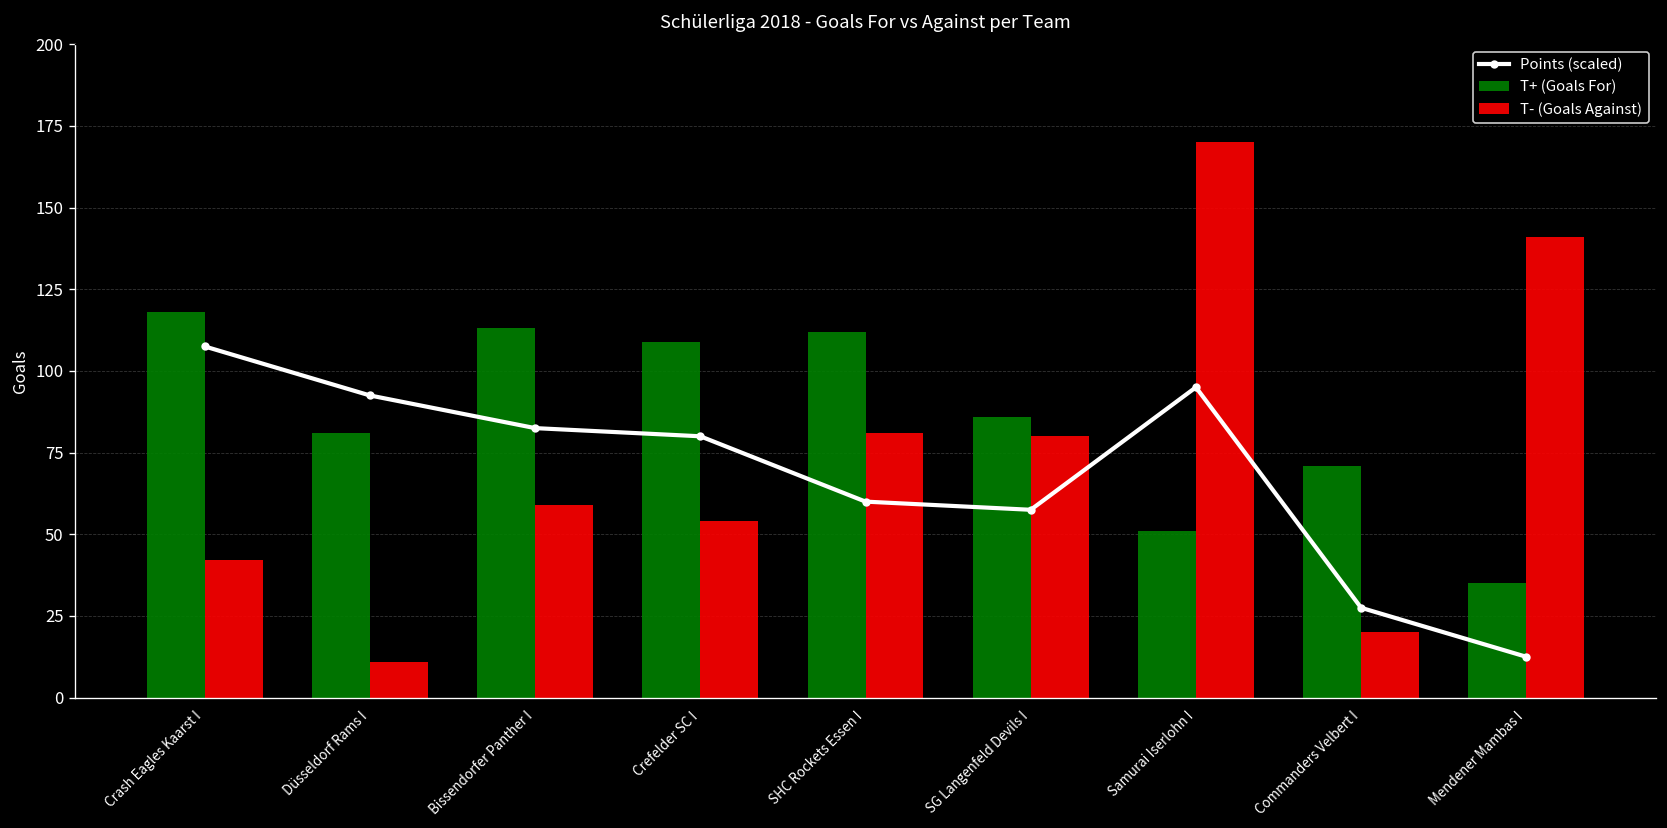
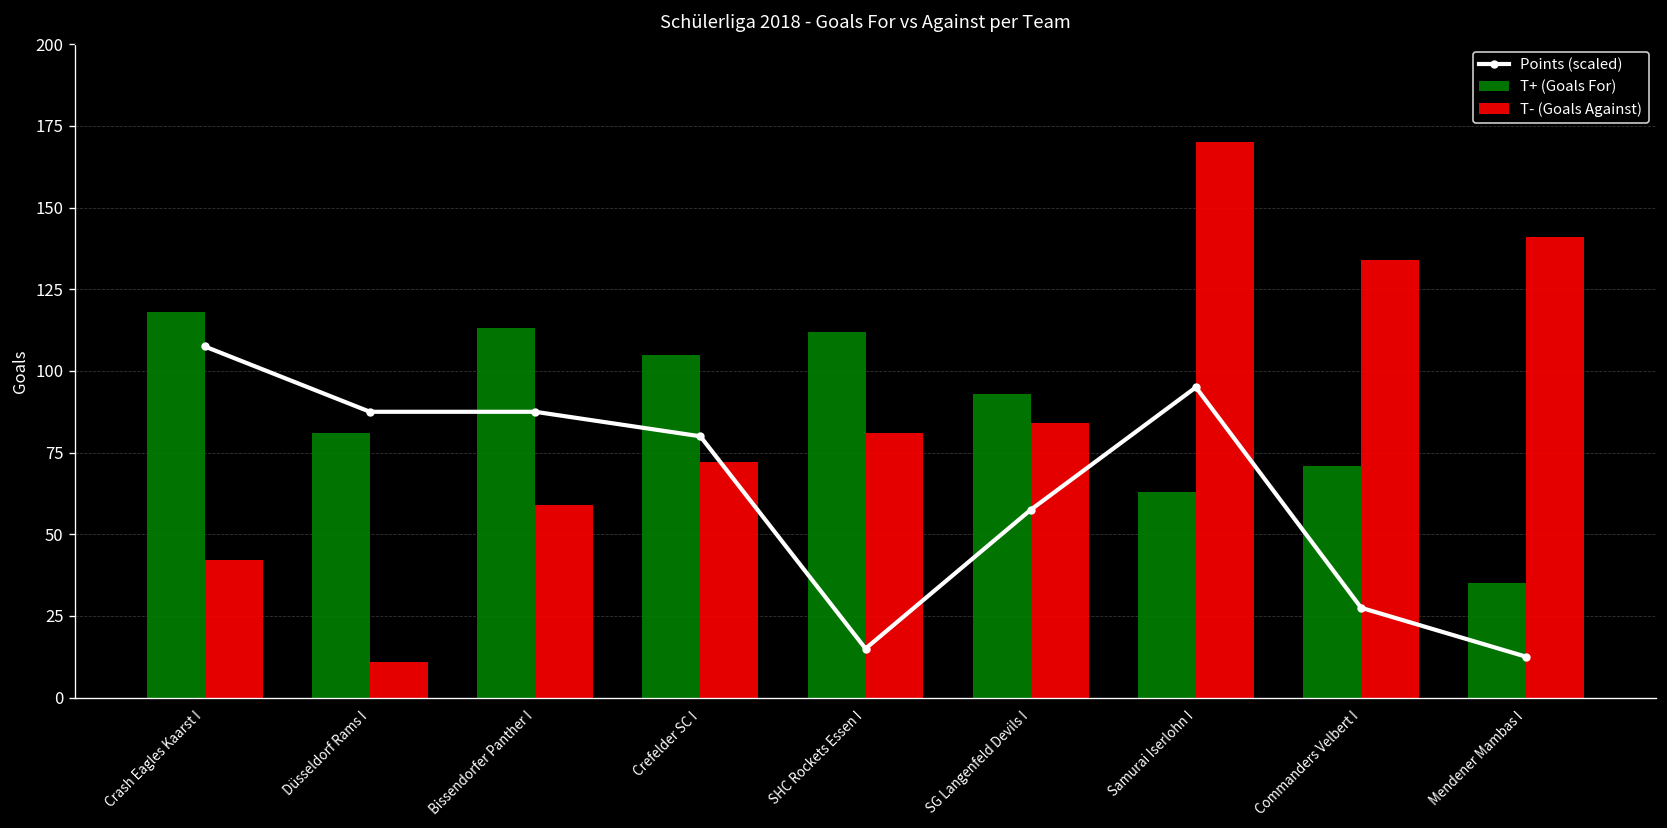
  {
    "T+ (Goals For)": {
      "Crash Eagles Kaarst I": 118,
      "Düsseldorf Rams I": 81,
      "Bissendorfer Panther I": 113,
-     "Crefelder SC I": 109,
+     "Crefelder SC I": 105,
      "SHC Rockets Essen I": 112,
-     "SG Langenfeld Devils I": 86,
-     "Samurai Iserlohn I": 51,
+     "SG Langenfeld Devils I": 93,
+     "Samurai Iserlohn I": 63,
      "Commanders Velbert I": 71,
      "Mendener Mambas I": 35
    },
    "Points (scaled)": {
      "Crash Eagles Kaarst I": 108,
-     "Düsseldorf Rams I": 93,
-     "Bissendorfer Panther I": 83,
+     "Düsseldorf Rams I": 88,
+     "Bissendorfer Panther I": 88,
      "Crefelder SC I": 80,
-     "SHC Rockets Essen I": 60,
+     "SHC Rockets Essen I": 15,
      "SG Langenfeld Devils I": 58,
      "Samurai Iserlohn I": 95,
      "Commanders Velbert I": 28,
      "Mendener Mambas I": 13
    },
    "T- (Goals Against)": {
      "Crash Eagles Kaarst I": 42,
      "Düsseldorf Rams I": 11,
      "Bissendorfer Panther I": 59,
-     "Crefelder SC I": 54,
+     "Crefelder SC I": 72,
      "SHC Rockets Essen I": 81,
-     "SG Langenfeld Devils I": 80,
+     "SG Langenfeld Devils I": 84,
      "Samurai Iserlohn I": 170,
-     "Commanders Velbert I": 20,
+     "Commanders Velbert I": 134,
      "Mendener Mambas I": 141
    }
  }
